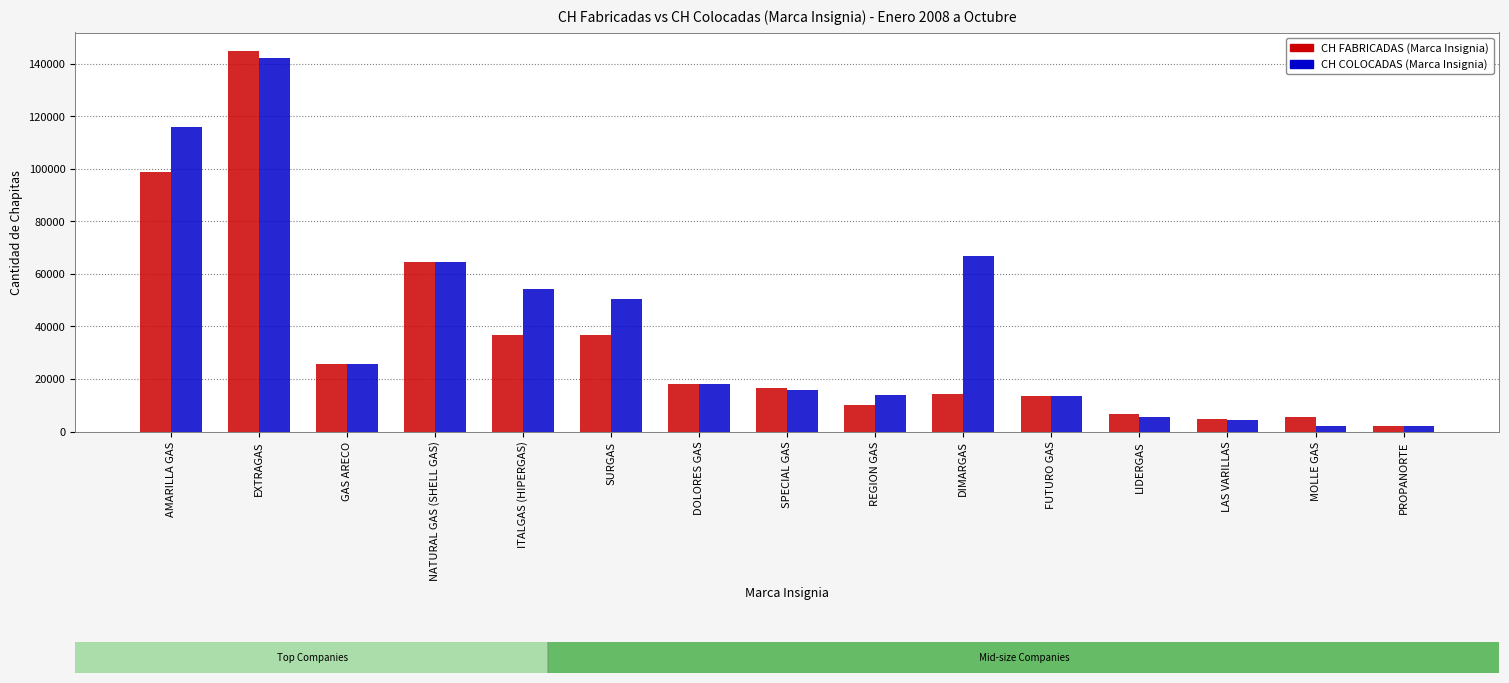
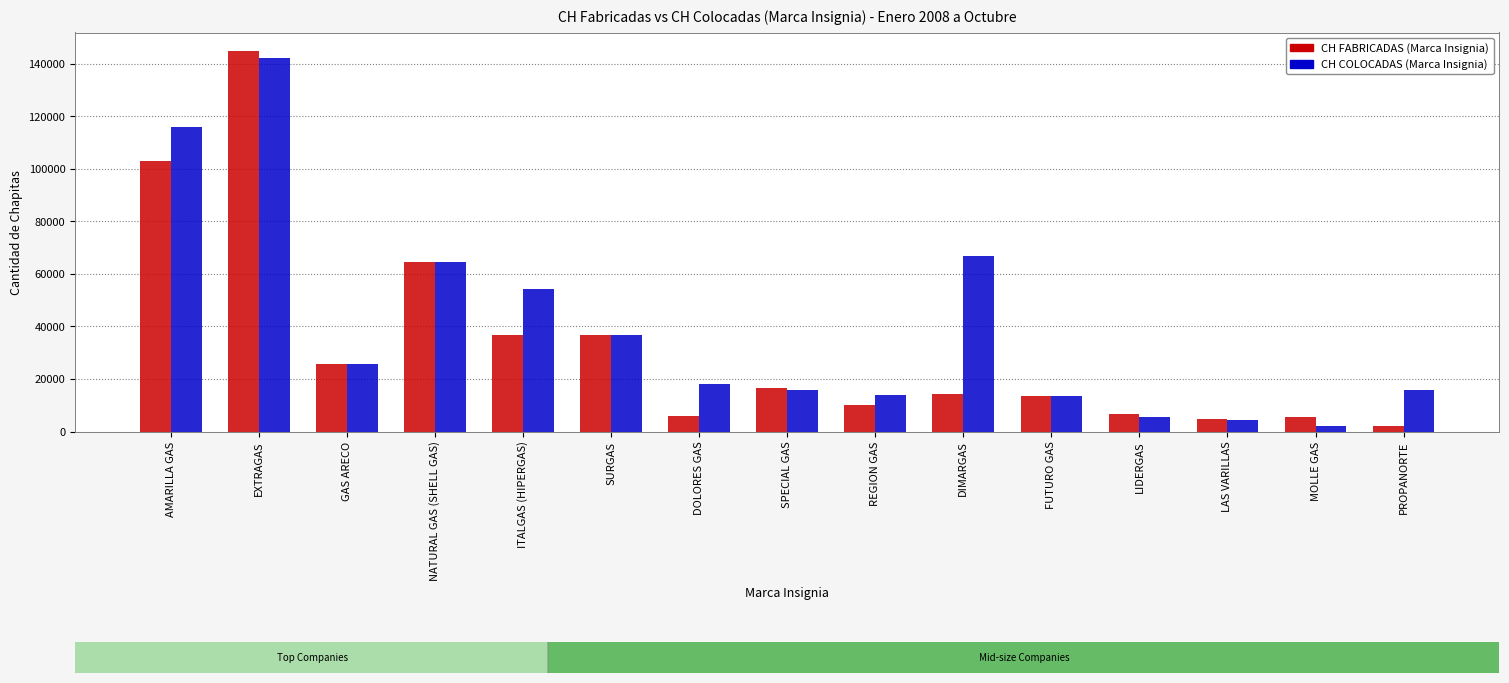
  {
    "CH FABRICADAS (Marca Insignia)": {
-     "AMARILLA GAS": 99000,
+     "AMARILLA GAS": 103000,
      "EXTRAGAS": 145000,
      "GAS ARECO": 26000,
      "NATURAL GAS (SHELL GAS)": 65000,
      "ITALGAS (HIPERGAS)": 37000,
      "SURGAS": 37000,
-     "DOLORES GAS": 18000,
+     "DOLORES GAS": 6000,
      "SPECIAL GAS": 16000,
      "REGION GAS": 10000,
      "DIMARGAS": 14000,
      "FUTURO GAS": 13000,
      "LIDERGAS": 7000,
      "LAS VARILLAS": 5000,
      "MOLLE GAS": 5000,
      "PROPANORTE": 2000
    },
    "CH COLOCADAS (Marca Insignia)": {
      "AMARILLA GAS": 116000,
      "EXTRAGAS": 142000,
      "GAS ARECO": 26000,
      "NATURAL GAS (SHELL GAS)": 65000,
      "ITALGAS (HIPERGAS)": 54000,
-     "SURGAS": 50000,
+     "SURGAS": 37000,
      "DOLORES GAS": 18000,
      "SPECIAL GAS": 16000,
      "REGION GAS": 14000,
      "DIMARGAS": 67000,
      "FUTURO GAS": 13000,
      "LIDERGAS": 5000,
      "LAS VARILLAS": 4000,
      "MOLLE GAS": 2000,
-     "PROPANORTE": 2000
+     "PROPANORTE": 16000
    }
  }
